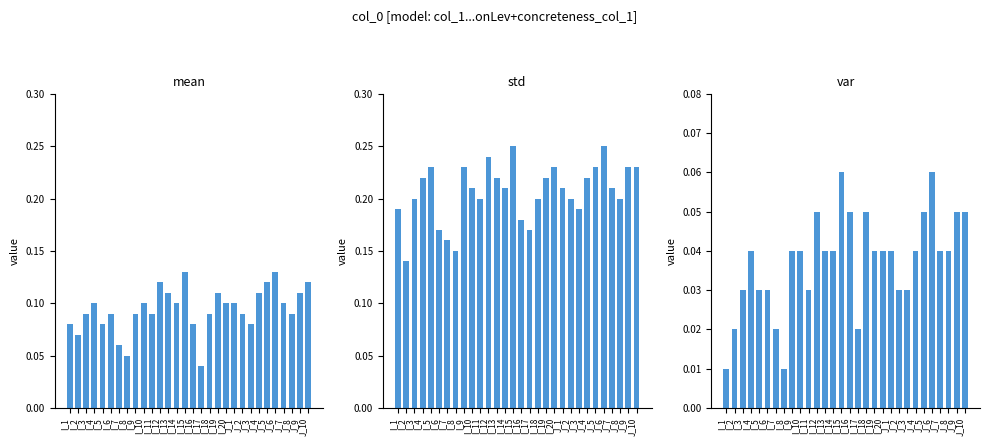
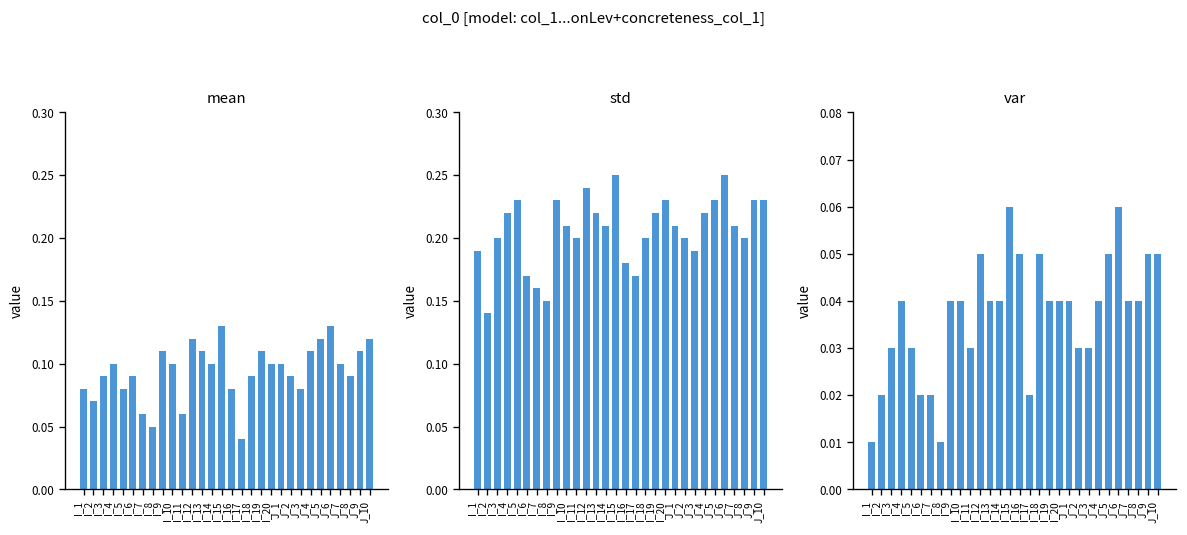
  {
    "mean": {
      "I_1": 0.08,
      "I_2": 0.07,
      "I_3": 0.09,
      "I_4": 0.10,
      "I_5": 0.08,
      "I_6": 0.09,
      "I_7": 0.06,
      "I_8": 0.05,
-     "I_9": 0.09,
+     "I_9": 0.11,
      "I_10": 0.10,
-     "I_11": 0.09,
+     "I_11": 0.06,
      "I_12": 0.12,
      "I_13": 0.11,
      "I_14": 0.10,
      "I_15": 0.13,
      "I_16": 0.08,
      "I_17": 0.04,
      "I_18": 0.09,
      "I_19": 0.11,
      "I_20": 0.10,
      "J_1": 0.10,
      "J_2": 0.09,
      "J_3": 0.08,
      "J_4": 0.11,
      "J_5": 0.12,
      "J_6": 0.13,
      "J_7": 0.10,
      "J_8": 0.09,
      "J_9": 0.11,
      "J_10": 0.12
    },
    "std": {
      "I_1": 0.190,
      "I_2": 0.140,
      "I_3": 0.200,
      "I_4": 0.220,
      "I_5": 0.230,
      "I_6": 0.170,
      "I_7": 0.160,
      "I_8": 0.150,
      "I_9": 0.230,
      "I_10": 0.210,
      "I_11": 0.200,
      "I_12": 0.240,
      "I_13": 0.220,
      "I_14": 0.210,
      "I_15": 0.250,
      "I_16": 0.180,
      "I_17": 0.170,
      "I_18": 0.200,
      "I_19": 0.220,
      "I_20": 0.230,
      "J_1": 0.210,
      "J_2": 0.200,
      "J_3": 0.190,
      "J_4": 0.220,
      "J_5": 0.230,
      "J_6": 0.250,
      "J_7": 0.210,
      "J_8": 0.200,
      "J_9": 0.230,
      "J_10": 0.230
    },
    "var": {
      "I_1": 0.01,
      "I_2": 0.02,
      "I_3": 0.03,
      "I_4": 0.04,
      "I_5": 0.03,
-     "I_6": 0.03,
+     "I_6": 0.02,
      "I_7": 0.02,
      "I_8": 0.01,
      "I_9": 0.04,
      "I_10": 0.04,
      "I_11": 0.03,
      "I_12": 0.05,
      "I_13": 0.04,
      "I_14": 0.04,
      "I_15": 0.06,
      "I_16": 0.05,
      "I_17": 0.02,
      "I_18": 0.05,
      "I_19": 0.04,
      "I_20": 0.04,
      "J_1": 0.04,
      "J_2": 0.03,
      "J_3": 0.03,
      "J_4": 0.04,
      "J_5": 0.05,
      "J_6": 0.06,
      "J_7": 0.04,
      "J_8": 0.04,
      "J_9": 0.05,
      "J_10": 0.05
    }
  }
